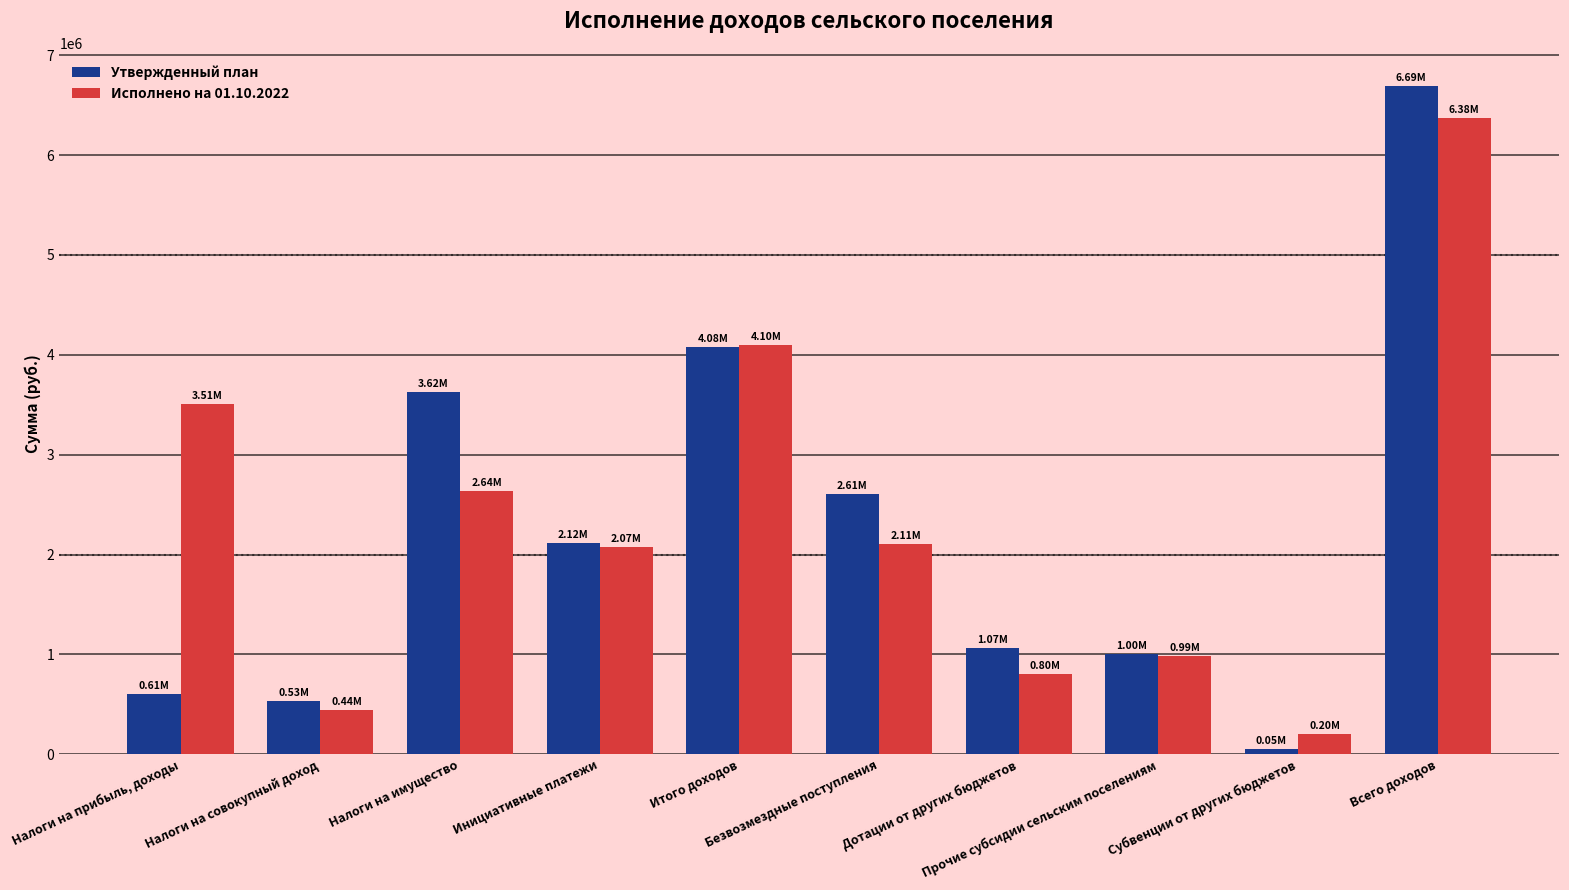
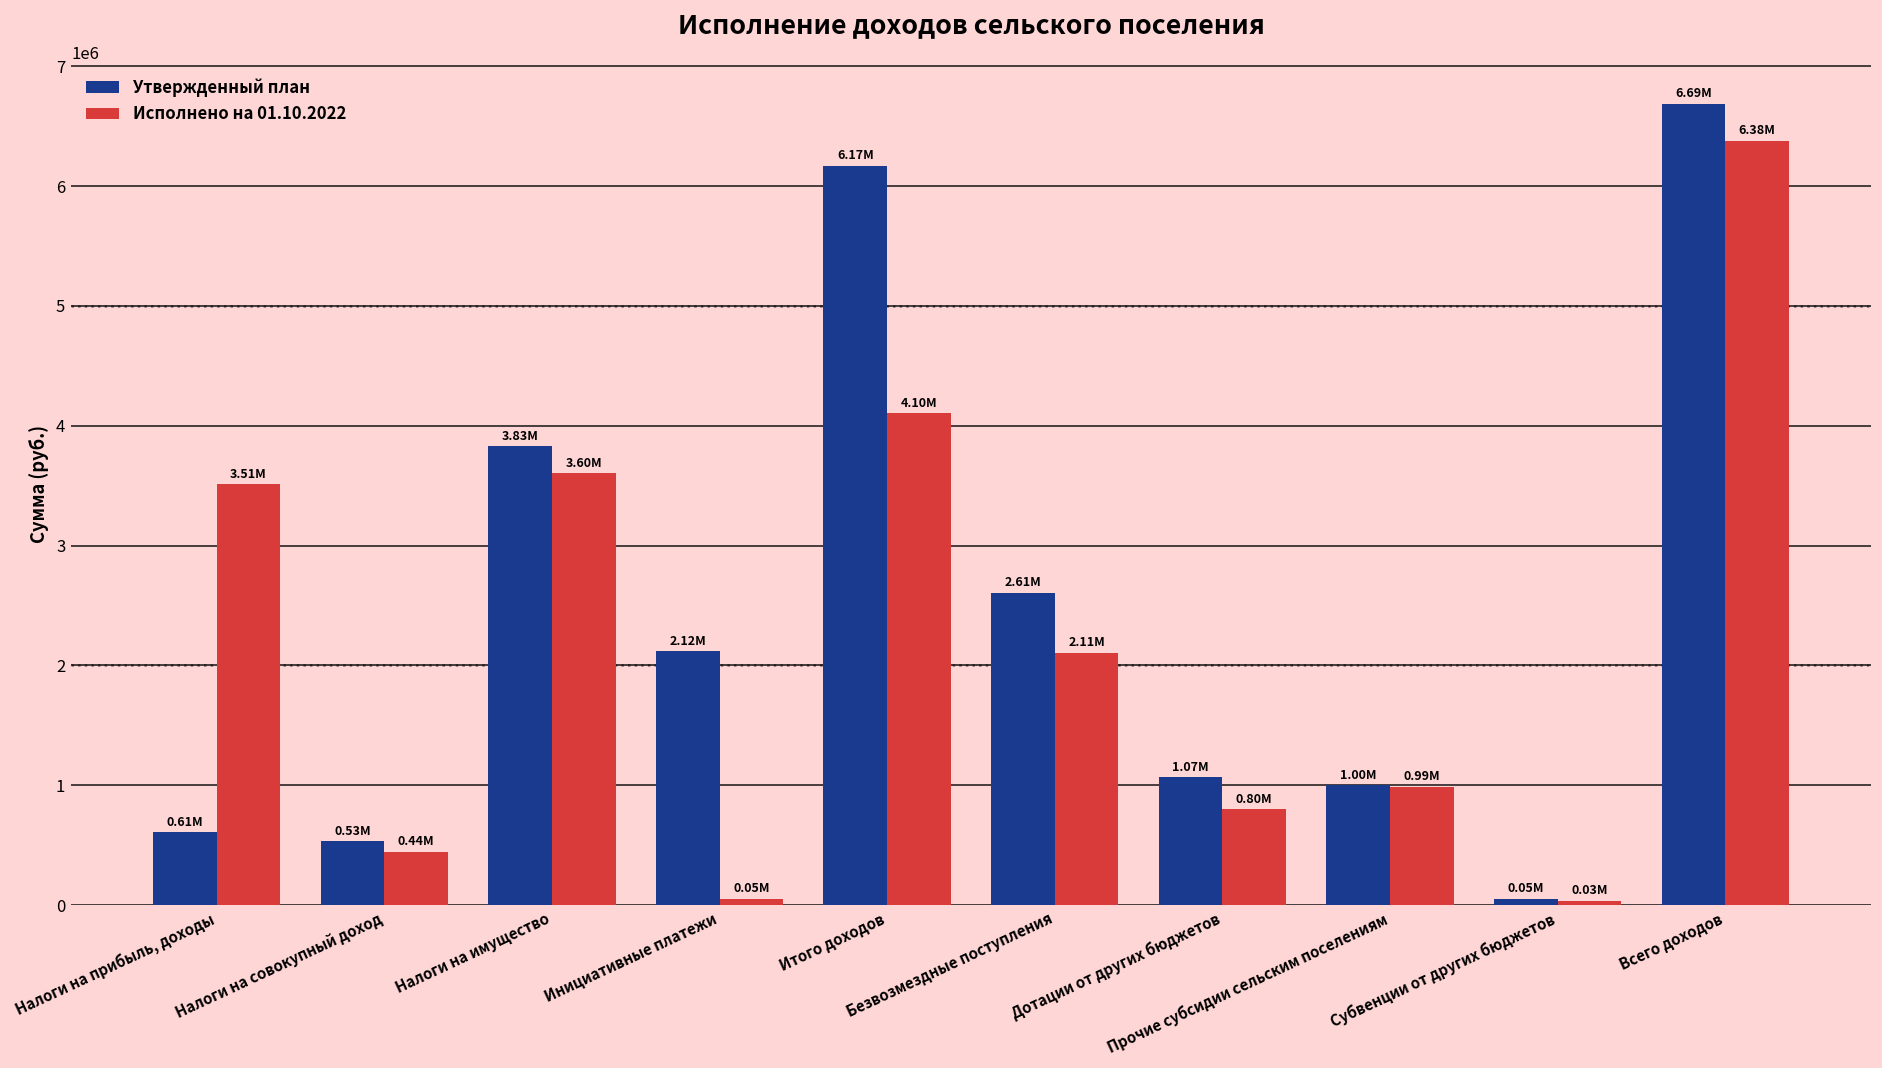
  {
    "Утвержденный план": {
-     "Налоги на имущество": "3.62М",
-     "Итого доходов": "4.08М"
+     "Налоги на имущество": "3.83М",
+     "Итого доходов": "6.17М"
    },
    "Исполнено на 01.10.2022": {
-     "Налоги на имущество": "2.64М",
-     "Инициативные платежи": "2.07М",
-     "Субвенции от других бюджетов": "0.20М"
+     "Налоги на имущество": "3.60М",
+     "Инициативные платежи": "0.05М",
+     "Субвенции от других бюджетов": "0.03М"
    }
  }
